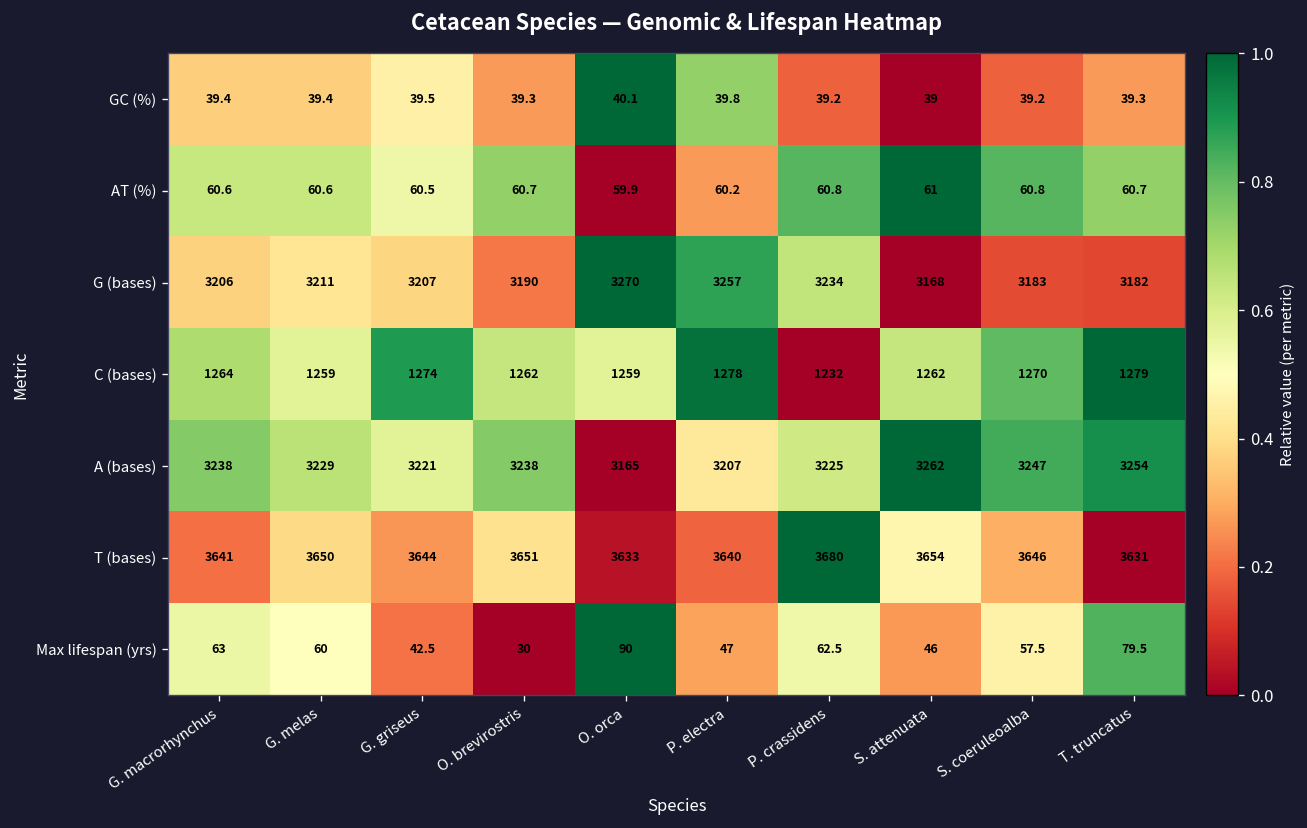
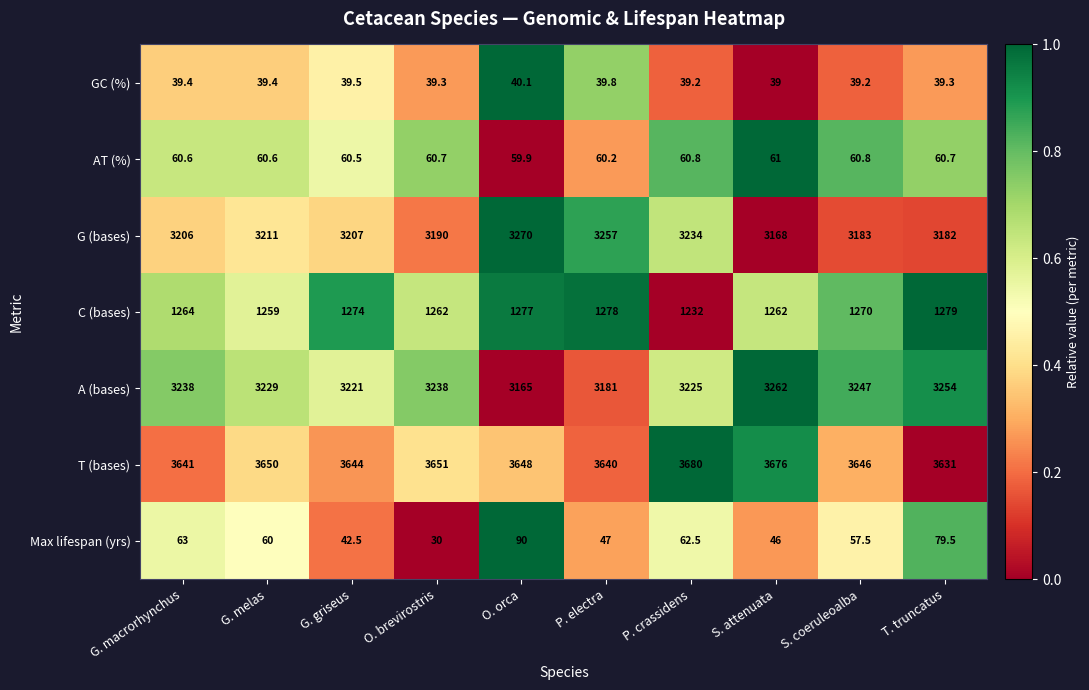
  {
    "GC (%)": {
      "G. macrorhynchus": 39.4,
      "G. melas": 39.4,
      "G. griseus": 39.5,
      "O. brevirostris": 39.3,
      "O. orca": 40.1,
      "P. electra": 39.8,
      "P. crassidens": 39.2,
      "S. attenuata": 39,
      "S. coeruleoalba": 39.2,
      "T. truncatus": 39.3
    },
    "AT (%)": {
      "G. macrorhynchus": 60.6,
      "G. melas": 60.6,
      "G. griseus": 60.5,
      "O. brevirostris": 60.7,
      "O. orca": 59.9,
      "P. electra": 60.2,
      "P. crassidens": 60.8,
      "S. attenuata": 61,
      "S. coeruleoalba": 60.8,
      "T. truncatus": 60.7
    },
    "G (bases)": {
      "G. macrorhynchus": 3206,
      "G. melas": 3211,
      "G. griseus": 3207,
      "O. brevirostris": 3190,
      "O. orca": 3270,
      "P. electra": 3257,
      "P. crassidens": 3234,
      "S. attenuata": 3168,
      "S. coeruleoalba": 3183,
      "T. truncatus": 3182
    },
    "C (bases)": {
      "G. macrorhynchus": 1264,
      "G. melas": 1259,
      "G. griseus": 1274,
      "O. brevirostris": 1262,
-     "O. orca": 1259,
+     "O. orca": 1277,
      "P. electra": 1278,
      "P. crassidens": 1232,
      "S. attenuata": 1262,
      "S. coeruleoalba": 1270,
      "T. truncatus": 1279
    },
    "A (bases)": {
      "G. macrorhynchus": 3238,
      "G. melas": 3229,
      "G. griseus": 3221,
      "O. brevirostris": 3238,
      "O. orca": 3165,
-     "P. electra": 3207,
+     "P. electra": 3181,
      "P. crassidens": 3225,
      "S. attenuata": 3262,
      "S. coeruleoalba": 3247,
      "T. truncatus": 3254
    },
    "T (bases)": {
      "G. macrorhynchus": 3641,
      "G. melas": 3650,
      "G. griseus": 3644,
      "O. brevirostris": 3651,
-     "O. orca": 3633,
+     "O. orca": 3648,
      "P. electra": 3640,
      "P. crassidens": 3680,
-     "S. attenuata": 3654,
+     "S. attenuata": 3676,
      "S. coeruleoalba": 3646,
      "T. truncatus": 3631
    },
    "Max lifespan (yrs)": {
      "G. macrorhynchus": 63,
      "G. melas": 60,
      "G. griseus": 42.5,
      "O. brevirostris": 30,
      "O. orca": 90,
      "P. electra": 47,
      "P. crassidens": 62.5,
      "S. attenuata": 46,
      "S. coeruleoalba": 57.5,
      "T. truncatus": 79.5
    }
  }
